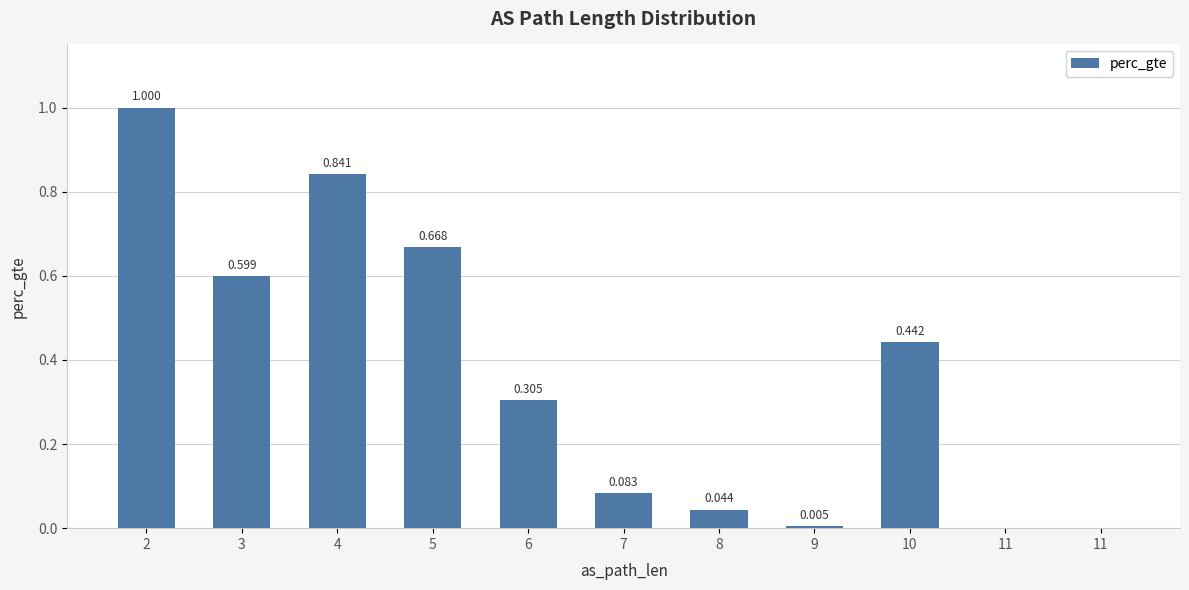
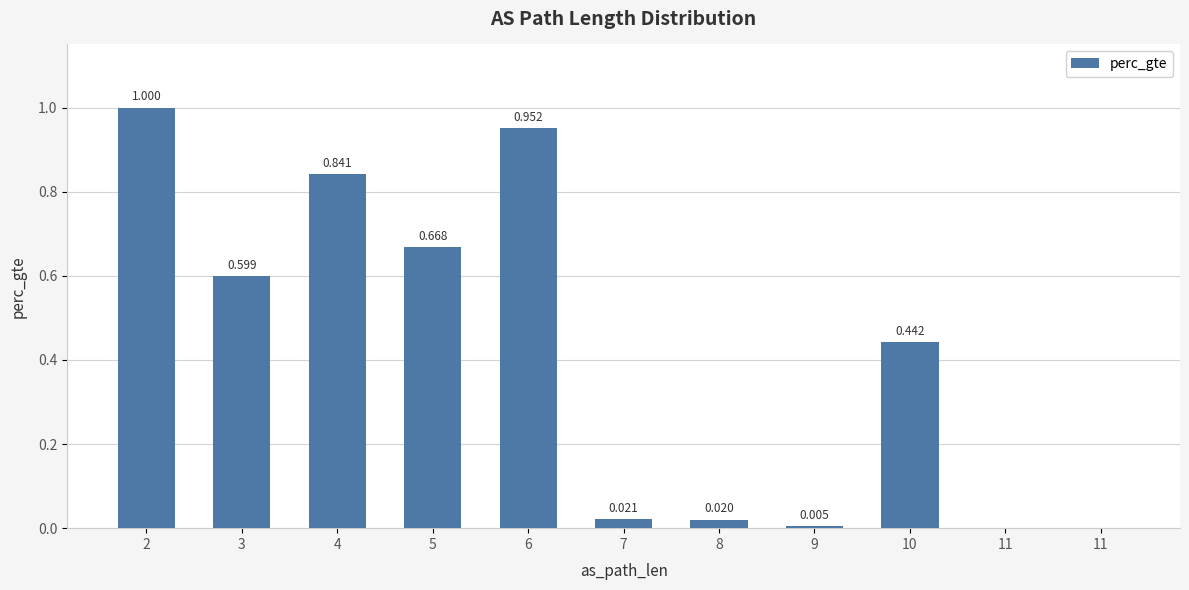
  {
    "2": 1.000,
    "3": 0.599,
    "4": 0.841,
    "5": 0.668,
-   "6": 0.305,
-   "7": 0.083,
-   "8": 0.044,
+   "6": 0.952,
+   "7": 0.021,
+   "8": 0.020,
    "9": 0.005,
    "10": 0.442
  }
